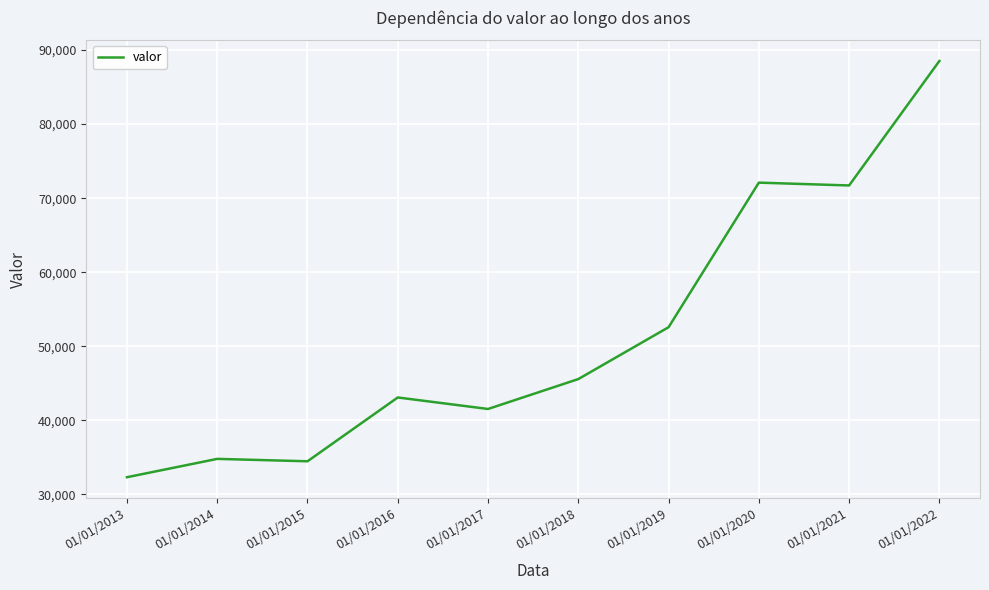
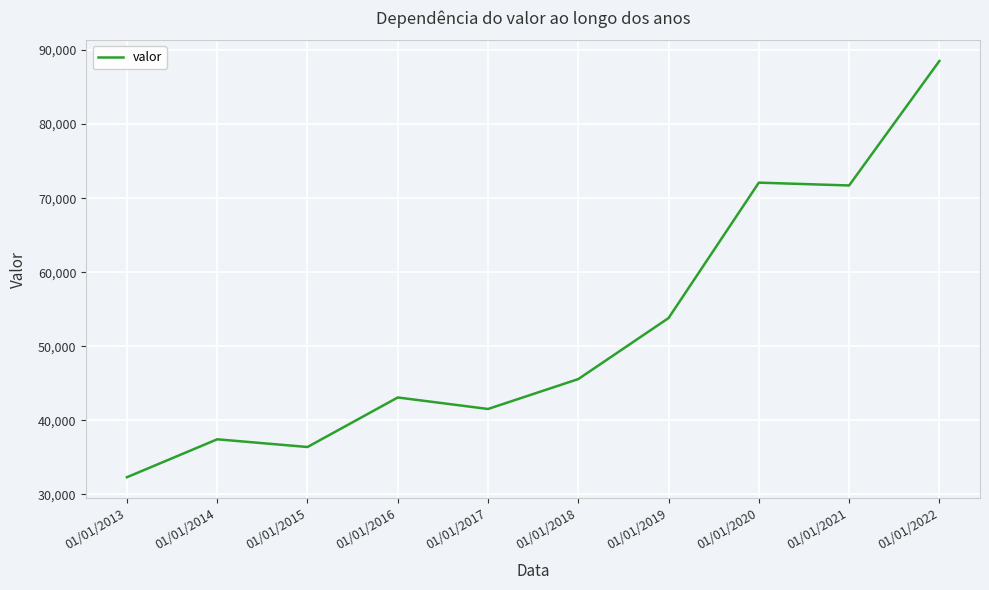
  {
    "01/01/2013": "32,000",
-   "01/01/2014": "35,000",
-   "01/01/2015": "34,000",
+   "01/01/2014": "37,000",
+   "01/01/2015": "36,000",
    "01/01/2016": "43,000",
    "01/01/2017": "42,000",
    "01/01/2018": "46,000",
-   "01/01/2019": "53,000",
+   "01/01/2019": "54,000",
    "01/01/2020": "72,000",
    "01/01/2021": "72,000",
    "01/01/2022": "89,000"
  }
